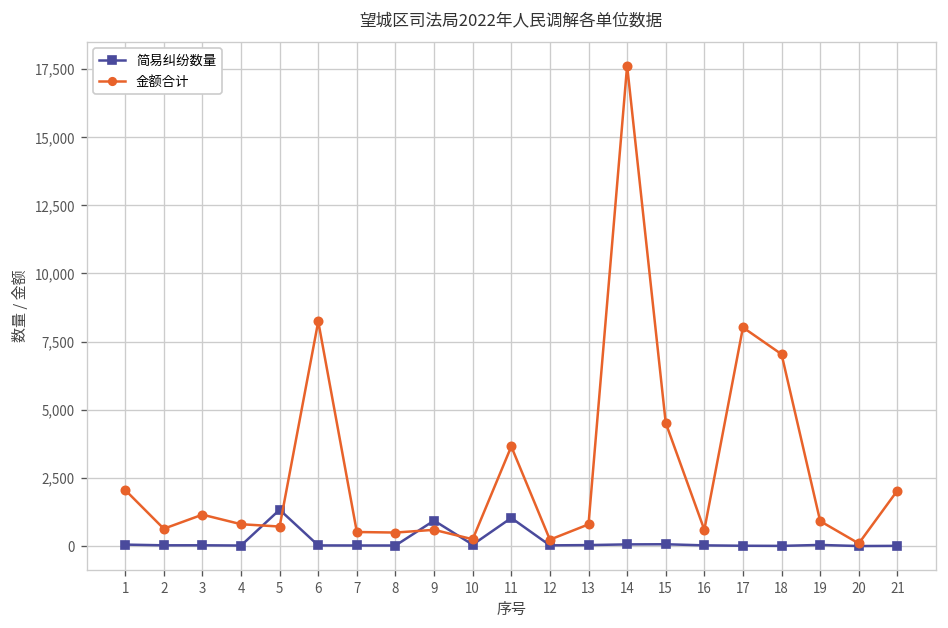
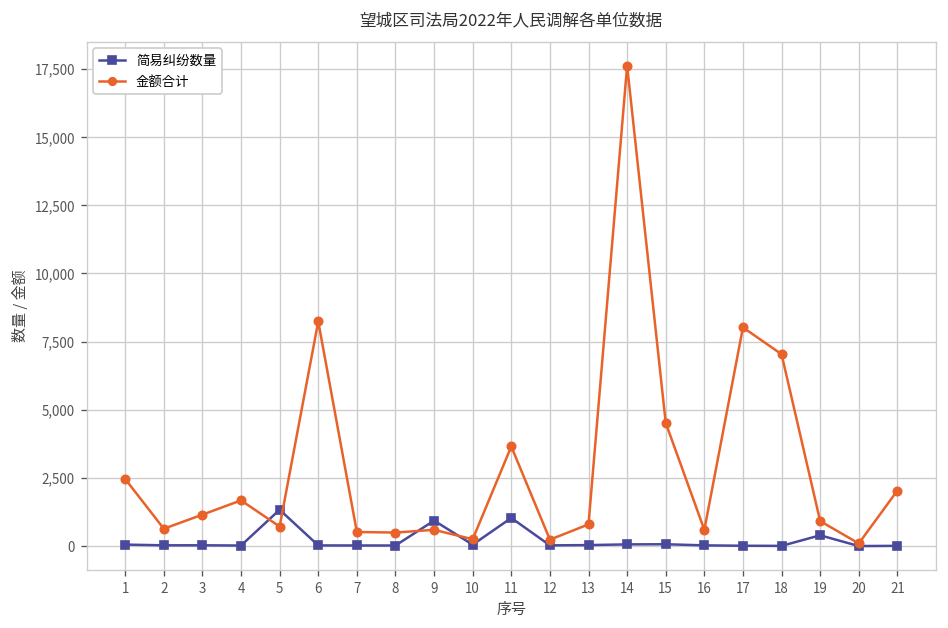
  {
    "简易纠纷数量": {
      "1": "100",
      "2": "0",
      "3": "0",
      "4": "0",
      "5": "1,300",
      "6": "0",
      "7": "0",
      "8": "0",
      "9": "900",
      "10": "100",
      "11": "1,000",
      "12": "0",
      "13": "0",
      "14": "100",
      "15": "100",
      "16": "0",
      "17": "0",
      "18": "0",
-     "19": "0",
+     "19": "400",
      "21": "0"
    },
    "金额合计": {
-     "1": "2,100",
+     "1": "2,500",
      "2": "600",
      "3": "1,200",
-     "4": "800",
+     "4": "1,700",
      "5": "700",
      "6": "8,200",
      "7": "500",
      "8": "500",
      "9": "600",
      "10": "300",
      "11": "3,700",
      "12": "200",
      "13": "800",
      "14": "17,600",
      "15": "4,500",
      "16": "600",
      "17": "8,000",
      "18": "7,000",
      "19": "900",
      "21": "2,000"
    }
  }
